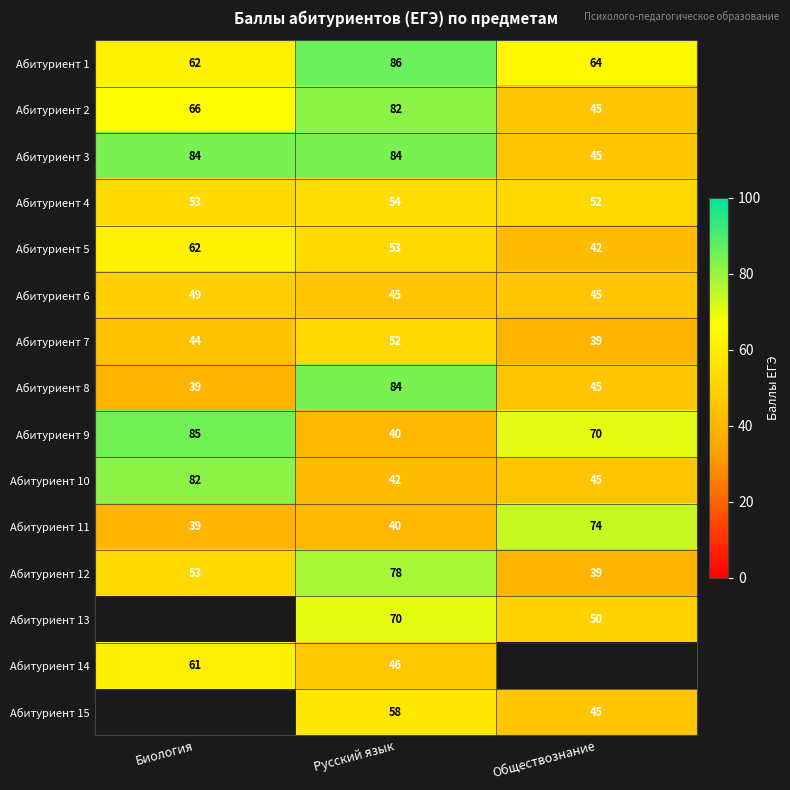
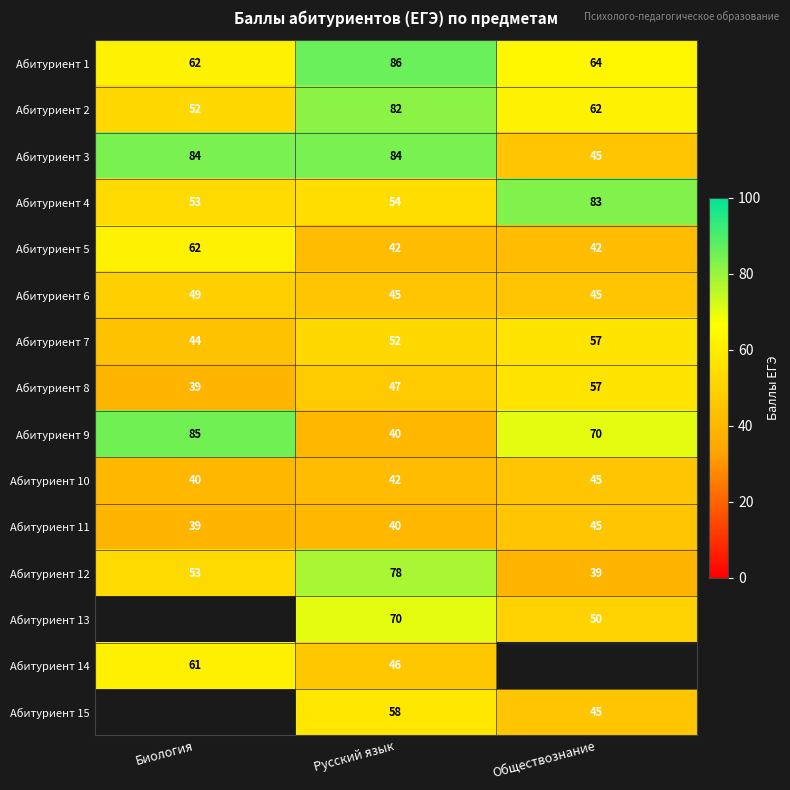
  {
    "Абитуриент 1": {
      "Биология": 62,
      "Русский язык": 86,
      "Обществознание": 64
    },
    "Абитуриент 2": {
-     "Биология": 66,
+     "Биология": 52,
      "Русский язык": 82,
-     "Обществознание": 45
+     "Обществознание": 62
    },
    "Абитуриент 3": {
      "Биология": 84,
      "Русский язык": 84,
      "Обществознание": 45
    },
    "Абитуриент 4": {
      "Биология": 53,
      "Русский язык": 54,
-     "Обществознание": 52
+     "Обществознание": 83
    },
    "Абитуриент 5": {
      "Биология": 62,
-     "Русский язык": 53,
+     "Русский язык": 42,
      "Обществознание": 42
    },
    "Абитуриент 6": {
      "Биология": 49,
      "Русский язык": 45,
      "Обществознание": 45
    },
    "Абитуриент 7": {
      "Биология": 44,
      "Русский язык": 52,
-     "Обществознание": 39
+     "Обществознание": 57
    },
    "Абитуриент 8": {
      "Биология": 39,
-     "Русский язык": 84,
-     "Обществознание": 45
+     "Русский язык": 47,
+     "Обществознание": 57
    },
    "Абитуриент 9": {
      "Биология": 85,
      "Русский язык": 40,
      "Обществознание": 70
    },
    "Абитуриент 10": {
-     "Биология": 82,
+     "Биология": 40,
      "Русский язык": 42,
      "Обществознание": 45
    },
    "Абитуриент 11": {
      "Биология": 39,
      "Русский язык": 40,
-     "Обществознание": 74
+     "Обществознание": 45
    },
    "Абитуриент 12": {
      "Биология": 53,
      "Русский язык": 78,
      "Обществознание": 39
    },
    "Абитуриент 13": {
      "Русский язык": 70,
      "Обществознание": 50
    },
    "Абитуриент 14": {
      "Биология": 61,
      "Русский язык": 46
    },
    "Абитуриент 15": {
      "Русский язык": 58,
      "Обществознание": 45
    }
  }
